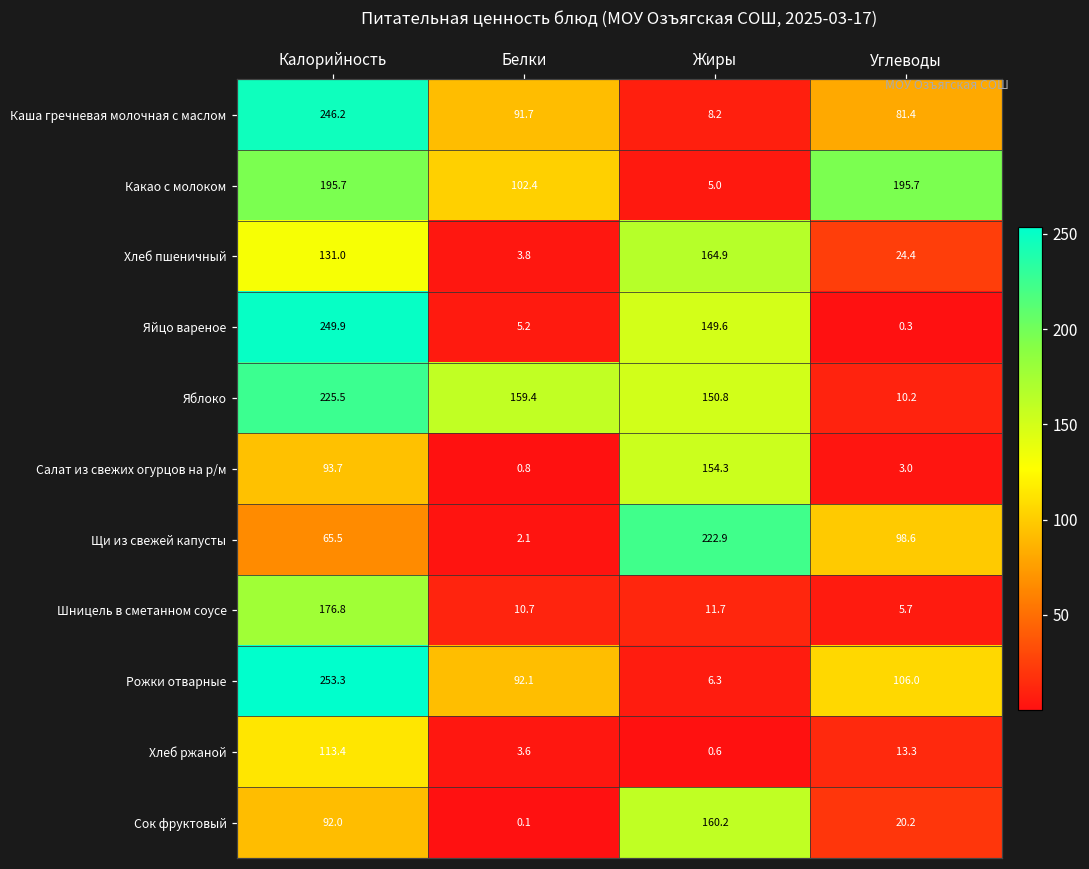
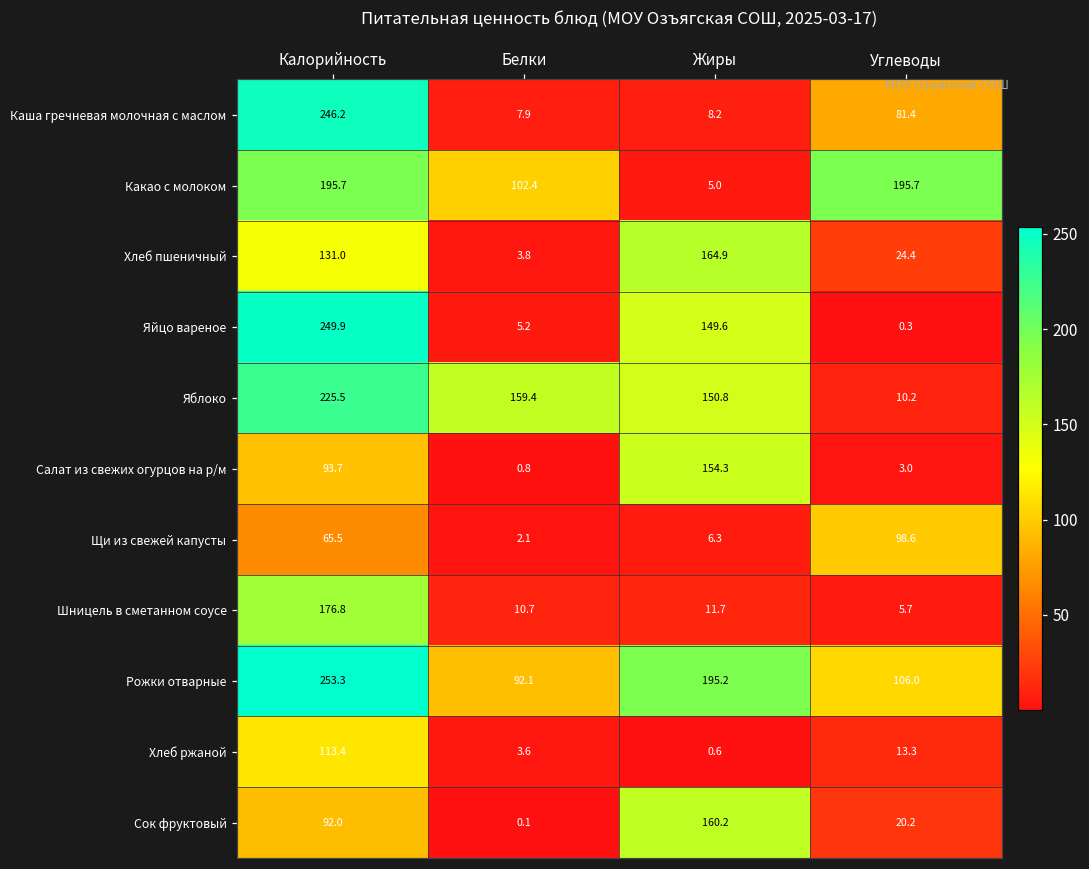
  {
    "Каша гречневая молочная с маслом": {
      "Калорийность": 246.2,
-     "Белки": 91.7,
+     "Белки": 7.9,
      "Жиры": 8.2
    },
    "Какао с молоком": {
      "Калорийность": 195.7,
      "Белки": 102.4,
      "Жиры": 5.0,
      "Углеводы": 195.7
    },
    "Хлеб пшеничный": {
      "Калорийность": 131.0,
      "Белки": 3.8,
      "Жиры": 164.9,
      "Углеводы": 24.4
    },
    "Яйцо вареное": {
      "Калорийность": 249.9,
      "Белки": 5.2,
      "Жиры": 149.6,
      "Углеводы": 0.3
    },
    "Яблоко": {
      "Калорийность": 225.5,
      "Белки": 159.4,
      "Жиры": 150.8,
      "Углеводы": 10.2
    },
    "Салат из свежих огурцов на р/м": {
      "Калорийность": 93.7,
      "Белки": 0.8,
      "Жиры": 154.3,
      "Углеводы": 3.0
    },
    "Щи из свежей капусты": {
      "Калорийность": 65.5,
      "Белки": 2.1,
-     "Жиры": 222.9,
+     "Жиры": 6.3,
      "Углеводы": 98.6
    },
    "Шницель в сметанном соусе": {
      "Калорийность": 176.8,
      "Белки": 10.7,
      "Жиры": 11.7,
      "Углеводы": 5.7
    },
    "Рожки отварные": {
      "Калорийность": 253.3,
      "Белки": 92.1,
-     "Жиры": 6.3,
+     "Жиры": 195.2,
      "Углеводы": 106.0
    },
    "Хлеб ржаной": {
      "Калорийность": 113.4,
      "Белки": 3.6,
      "Жиры": 0.6,
      "Углеводы": 13.3
    },
    "Сок фруктовый": {
      "Калорийность": 92.0,
      "Белки": 0.1,
      "Жиры": 160.2,
      "Углеводы": 20.2
    }
  }
